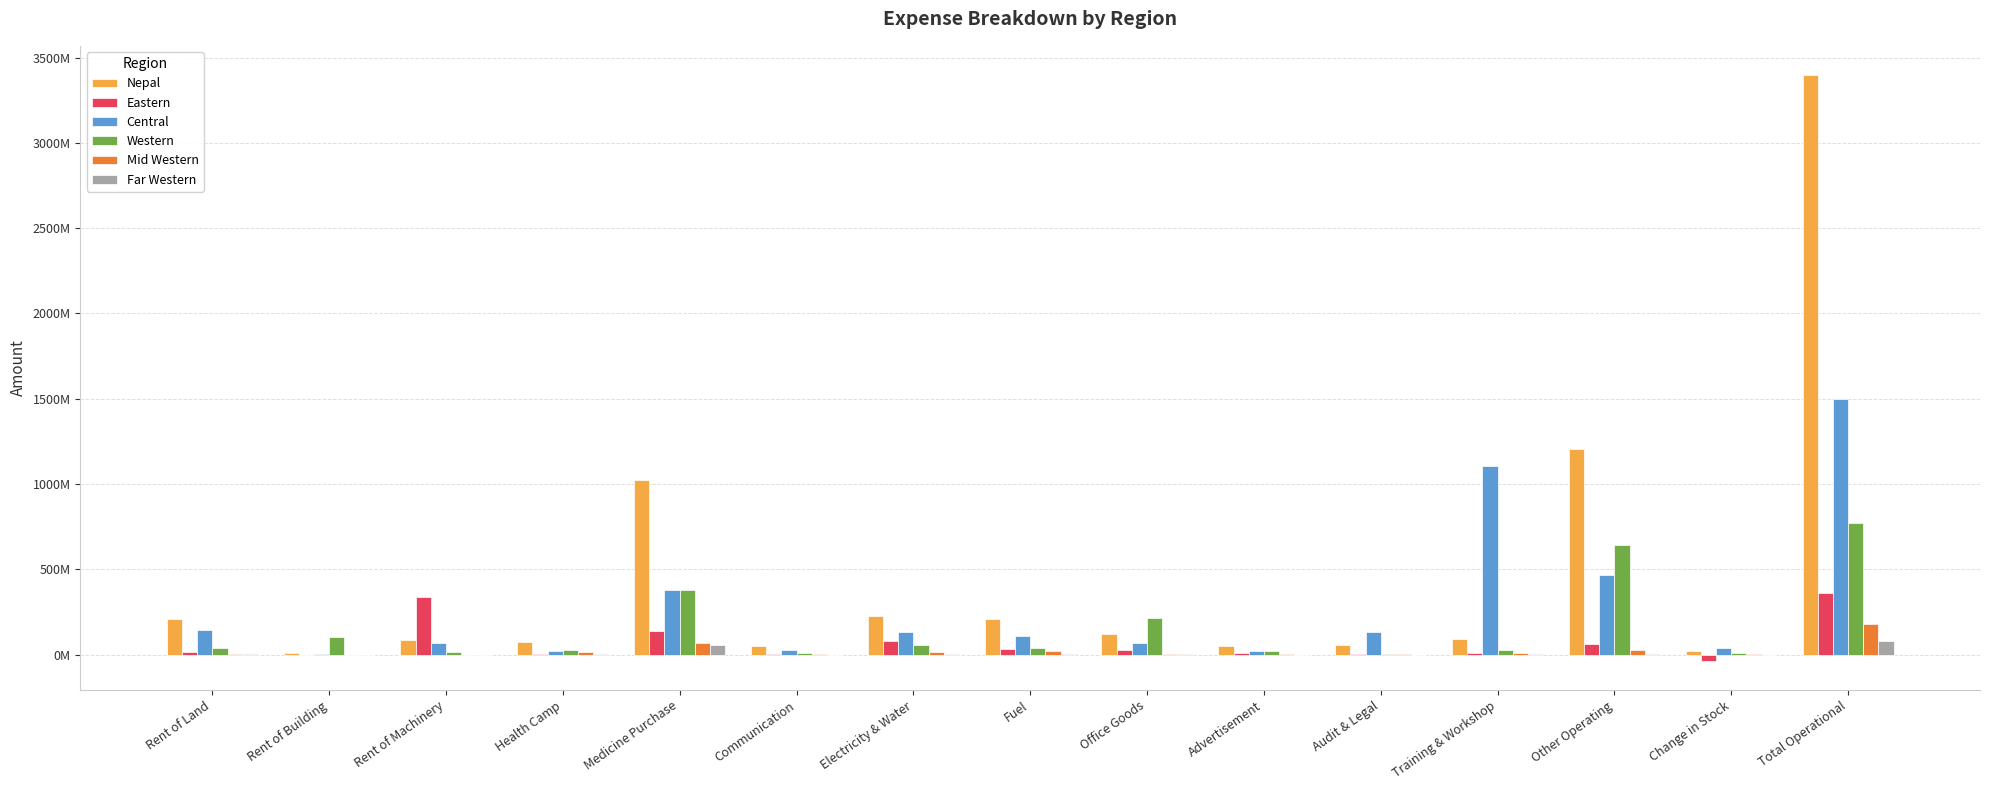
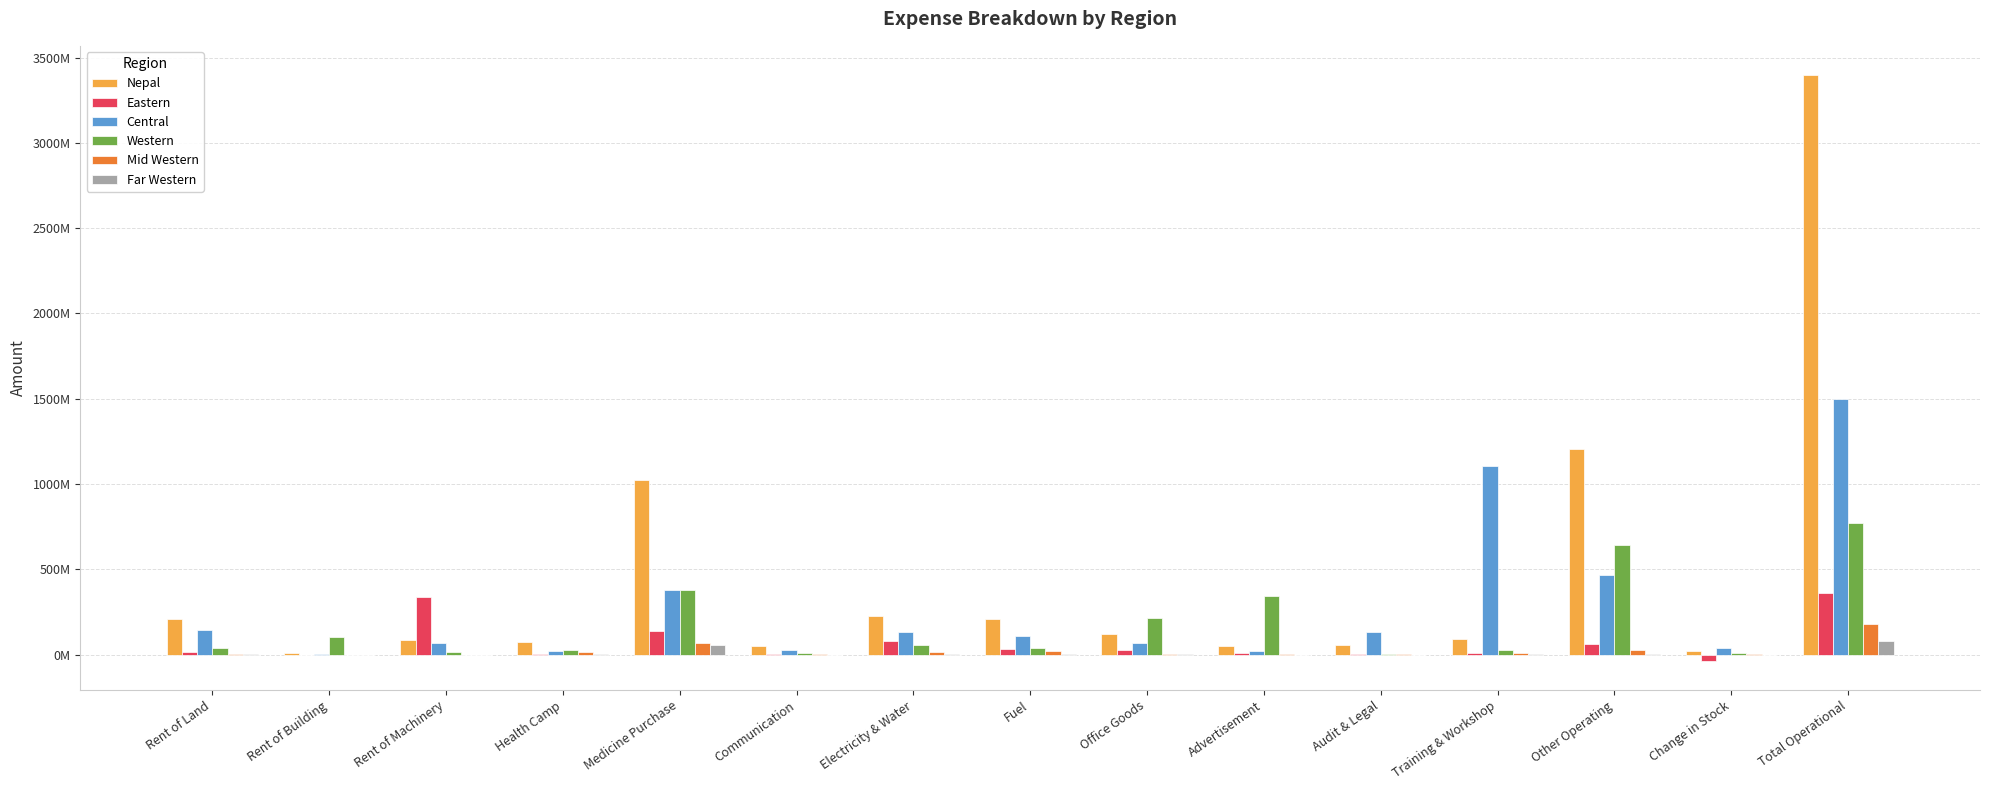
  {
    "Eastern": {
      "Rent of Land": 20000000,
      "Rent of Machinery": 340000000,
      "Medicine Purchase": 140000000,
      "Electricity & Water": 80000000,
      "Fuel": 30000000,
      "Office Goods": 30000000,
      "Other Operating": 60000000,
      "Change in Stock": -30000000,
      "Total Operational": 360000000
    },
    "Central": {
      "Rent of Land": 140000000,
      "Rent of Machinery": 70000000,
      "Health Camp": 20000000,
      "Medicine Purchase": 380000000,
      "Communication": 30000000,
      "Electricity & Water": 130000000,
      "Fuel": 110000000,
      "Office Goods": 70000000,
      "Advertisement": 20000000,
      "Audit & Legal": 130000000,
      "Training & Workshop": 1100000000,
      "Other Operating": 470000000,
      "Change in Stock": 40000000,
      "Total Operational": 1500000000
    },
    "Western": {
      "Rent of Land": 40000000,
      "Rent of Building": 100000000,
      "Rent of Machinery": 20000000,
      "Health Camp": 30000000,
      "Medicine Purchase": 380000000,
      "Electricity & Water": 60000000,
      "Fuel": 40000000,
      "Office Goods": 210000000,
-     "Advertisement": 20000000,
+     "Advertisement": 340000000,
      "Training & Workshop": 30000000,
      "Other Operating": 640000000,
      "Total Operational": 770000000
    },
    "Far Western": {
      "Rent of Building": 0,
      "Medicine Purchase": 60000000,
      "Total Operational": 80000000
    }
  }
